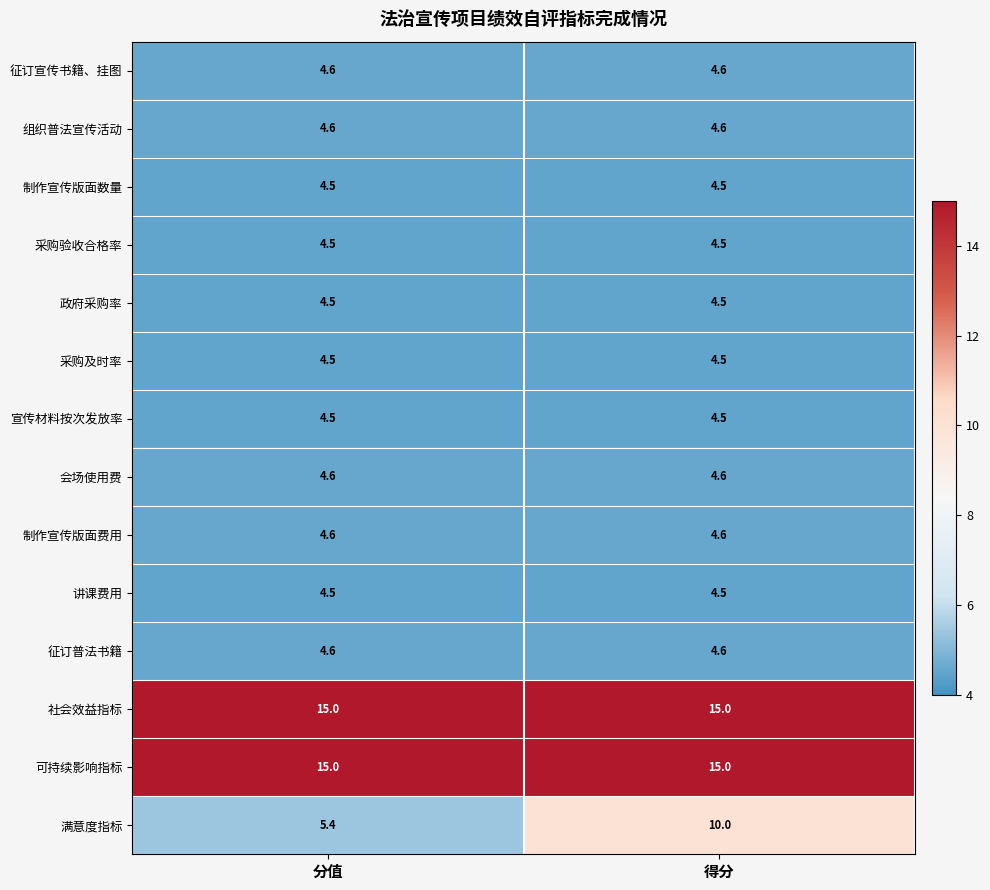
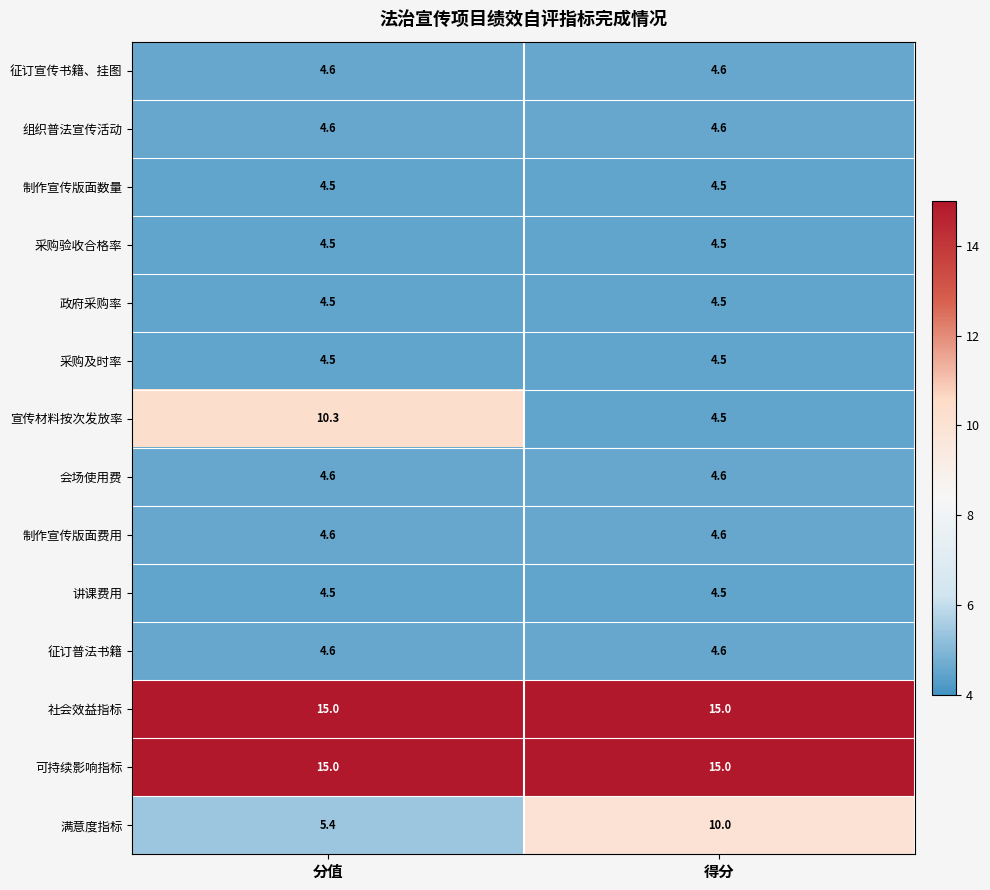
  {
    "征订宣传书籍、挂图": {
      "分值": 4.6,
      "得分": 4.6
    },
    "组织普法宣传活动": {
      "分值": 4.6,
      "得分": 4.6
    },
    "制作宣传版面数量": {
      "分值": 4.5,
      "得分": 4.5
    },
    "采购验收合格率": {
      "分值": 4.5,
      "得分": 4.5
    },
    "政府采购率": {
      "分值": 4.5,
      "得分": 4.5
    },
    "采购及时率": {
      "分值": 4.5,
      "得分": 4.5
    },
    "宣传材料按次发放率": {
-     "分值": 4.5,
+     "分值": 10.3,
      "得分": 4.5
    },
    "会场使用费": {
      "分值": 4.6,
      "得分": 4.6
    },
    "制作宣传版面费用": {
      "分值": 4.6,
      "得分": 4.6
    },
    "讲课费用": {
      "分值": 4.5,
      "得分": 4.5
    },
    "征订普法书籍": {
      "分值": 4.6,
      "得分": 4.6
    },
    "社会效益指标": {
      "分值": 15.0,
      "得分": 15.0
    },
    "可持续影响指标": {
      "分值": 15.0,
      "得分": 15.0
    },
    "满意度指标": {
      "分值": 5.4,
      "得分": 10.0
    }
  }
